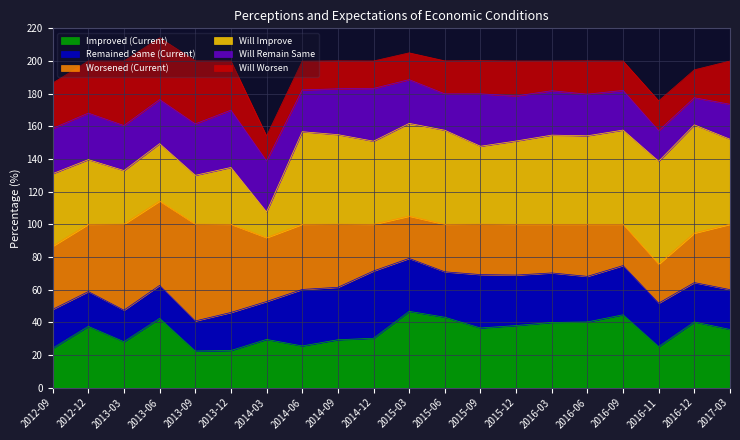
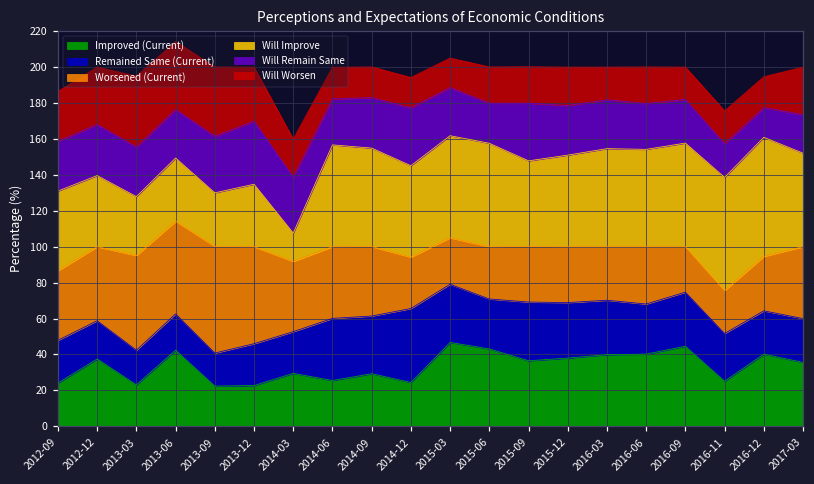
  {
    "Improved (Current)": {
      "2012-09": 24,
      "2012-12": 38,
-     "2013-03": 28,
+     "2013-03": 23,
      "2013-06": 42,
      "2013-09": 22,
      "2013-12": 23,
      "2014-03": 30,
      "2014-06": 26,
      "2014-09": 29,
-     "2014-12": 30,
+     "2014-12": 24,
      "2015-03": 47,
      "2015-06": 43,
      "2015-09": 37,
      "2015-12": 38,
      "2016-03": 40,
      "2016-06": 40,
      "2016-09": 45,
      "2016-11": 25,
      "2016-12": 40,
      "2017-03": 36
    },
    "Remained Same (Current)": {
      "2012-09": 24,
      "2012-12": 21,
      "2013-03": 19,
      "2013-06": 20,
      "2013-09": 18,
      "2013-12": 23,
      "2014-03": 23,
      "2014-06": 35,
      "2014-09": 32,
      "2014-12": 41,
      "2015-03": 32,
      "2015-06": 28,
      "2015-09": 33,
      "2015-12": 31,
      "2016-03": 30,
      "2016-06": 28,
      "2016-09": 30,
      "2016-11": 27,
      "2016-12": 24,
      "2017-03": 24
    },
    "Worsened (Current)": {
      "2012-09": 39,
      "2012-12": 41,
      "2013-03": 53,
      "2013-06": 52,
      "2013-09": 59,
      "2013-12": 54,
      "2014-03": 39,
      "2014-06": 40,
      "2014-09": 39,
      "2014-12": 29,
      "2015-03": 26,
      "2015-06": 29,
      "2015-09": 31,
      "2015-12": 31,
      "2016-03": 30,
      "2016-06": 32,
      "2016-09": 25,
      "2016-11": 24,
      "2016-12": 30,
      "2017-03": 40
    },
    "Will Improve": {
      "2012-09": 44,
      "2012-12": 40,
      "2013-03": 33,
      "2013-06": 35,
      "2013-09": 30,
      "2013-12": 35,
      "2014-03": 16,
      "2014-06": 57,
      "2014-09": 55,
      "2014-12": 51,
      "2015-03": 57,
      "2015-06": 58,
      "2015-09": 48,
      "2015-12": 51,
      "2016-03": 55,
      "2016-06": 54,
      "2016-09": 58,
      "2016-11": 63,
      "2016-12": 66,
      "2017-03": 52
    },
    "Will Remain Same": {
      "2012-09": 28,
      "2012-12": 29,
      "2013-03": 28,
      "2013-06": 27,
      "2013-09": 32,
      "2013-12": 35,
      "2014-03": 31,
      "2014-06": 26,
      "2014-09": 28,
      "2014-12": 32,
      "2015-03": 27,
      "2015-06": 22,
      "2015-09": 32,
      "2015-12": 28,
      "2016-03": 27,
      "2016-06": 26,
      "2016-09": 24,
      "2016-11": 19,
      "2016-12": 17,
      "2017-03": 21
    },
    "Will Worsen": {
      "2012-09": 28,
-     "2014-03": 15,
+     "2014-03": 21,
      "2014-09": 17,
      "2014-12": 17,
      "2015-03": 16,
      "2015-06": 20,
      "2015-09": 20,
      "2015-12": 21,
      "2016-03": 18,
      "2016-06": 20,
      "2016-09": 18,
      "2016-11": 18,
      "2016-12": 17,
      "2017-03": 27
    }
  }
